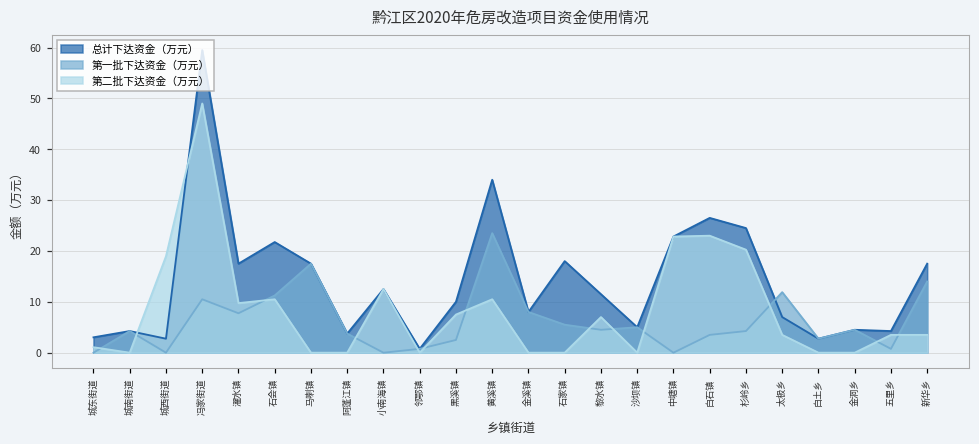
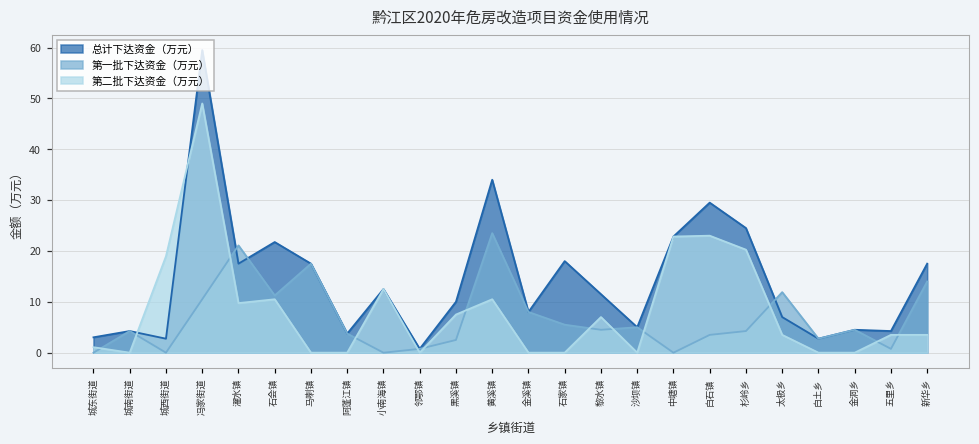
  {
    "总计下达资金（万元）": {
      "城东街道": 3,
      "城西街道": 3,
      "濯水镇": 18,
      "石会镇": 22,
      "黑溪镇": 10,
      "黄溪镇": 34,
      "石家镇": 18,
      "黎水镇": 12,
-     "白石镇": 27,
+     "白石镇": 30,
      "杉岭乡": 25,
      "太极乡": 7,
      "五里乡": 4,
      "新华乡": 18
    },
    "第一批下达资金（万元）": {
      "城东街道": 0,
      "城西街道": 0,
      "冯家街道": 11,
-     "濯水镇": 8,
+     "濯水镇": 21,
      "石会镇": 11,
      "小南海镇": 0,
      "黑溪镇": 3,
      "黄溪镇": 24,
      "石家镇": 6,
      "黎水镇": 5,
      "中塘镇": 0,
      "白石镇": 4,
      "杉岭乡": 4,
      "太极乡": 12,
      "五里乡": 1,
      "新华乡": 14
    },
    "第二批下达资金（万元）": {
      "城东街道": 1,
      "城南街道": 0,
      "城西街道": 19,
      "冯家街道": 49,
      "濯水镇": 10,
      "石会镇": 11,
      "马喇镇": 0,
      "阿蓬江镇": 0,
      "邻鄂镇": 0,
      "黑溪镇": 8,
      "黄溪镇": 11,
      "金溪镇": 0,
      "石家镇": 0,
      "黎水镇": 7,
      "沙坝镇": 0,
      "白石镇": 23,
      "杉岭乡": 20,
      "太极乡": 4,
      "白土乡": 0,
      "金洞乡": 0,
      "五里乡": 4,
      "新华乡": 4
    }
  }
